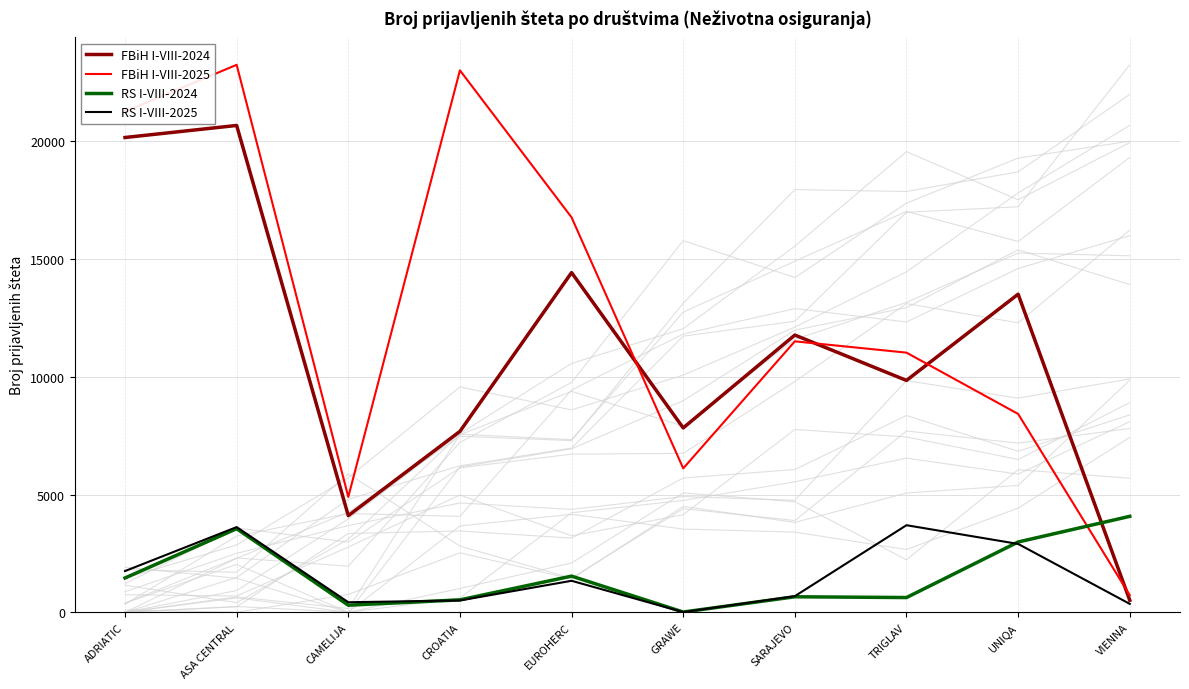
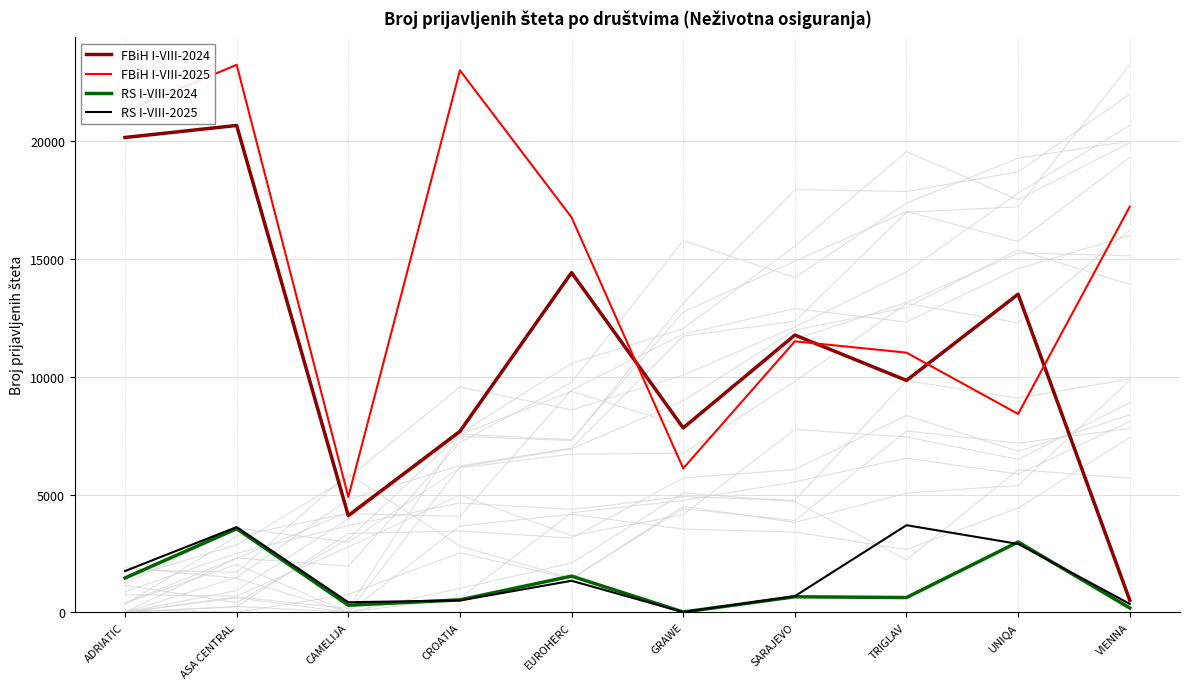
  {
    "FBiH I-VIII-2024": {
      "ADRIATIC": 20200,
      "ASA CENTRAL": 20700,
      "EUROHERC": 14400,
      "SARAJEVO": 11800,
      "UNIQA": 13500,
      "VIENNA": 500
    },
    "FBiH I-VIII-2025": {
      "ASA CENTRAL": 23200,
      "CROATIA": 23000,
      "EUROHERC": 16800,
      "GRAWE": 6100,
      "TRIGLAV": 11000,
      "UNIQA": 8400,
-     "VIENNA": 700
+     "VIENNA": 17200
    },
    "RS I-VIII-2024": {
      "CAMELIJA": 300,
      "TRIGLAV": 600,
-     "VIENNA": 4100
+     "VIENNA": 200
    },
    "RS I-VIII-2025": {
      "CAMELIJA": 400,
      "TRIGLAV": 3700,
      "VIENNA": 400
    }
  }
